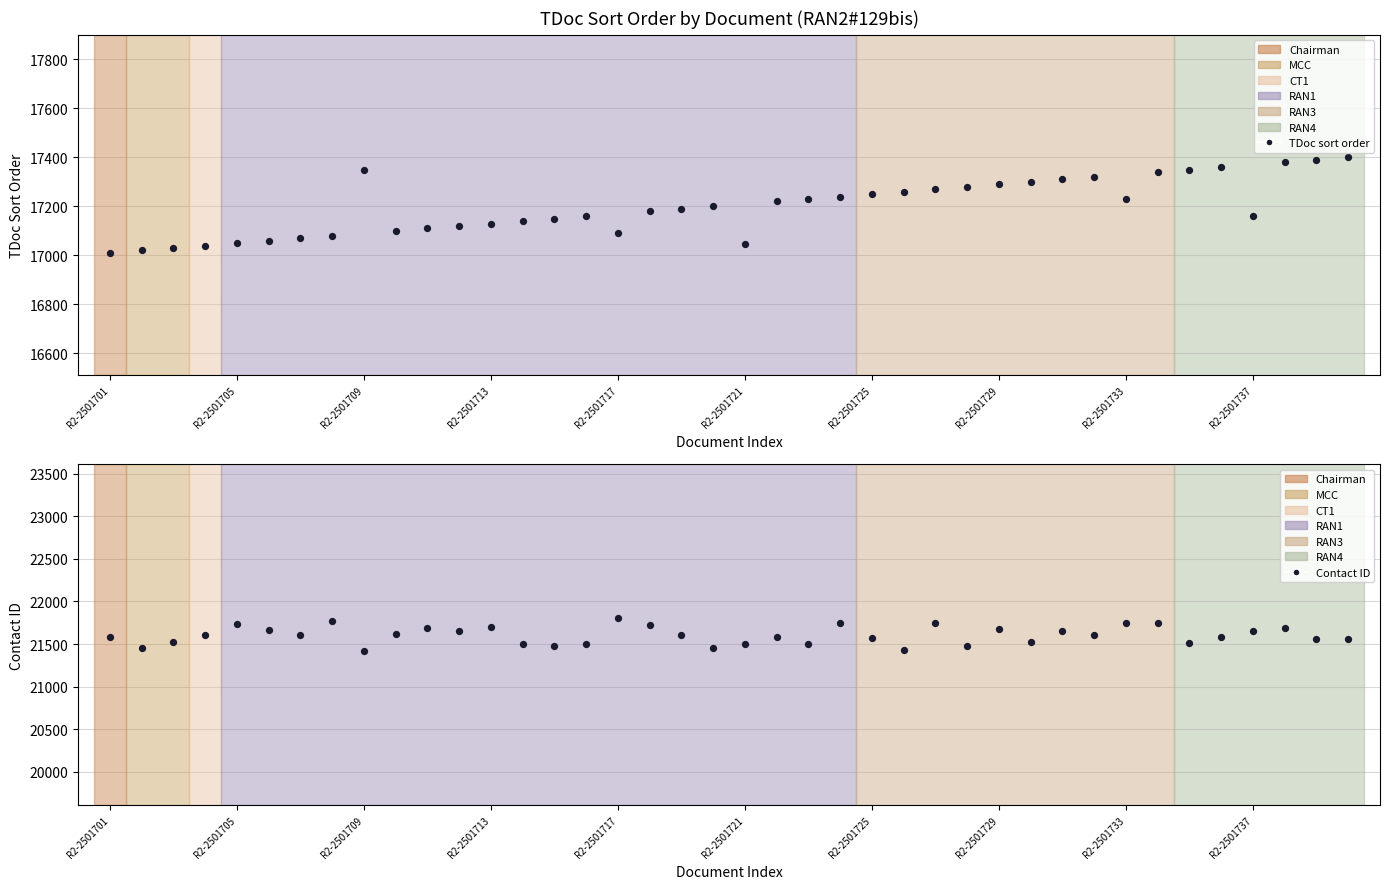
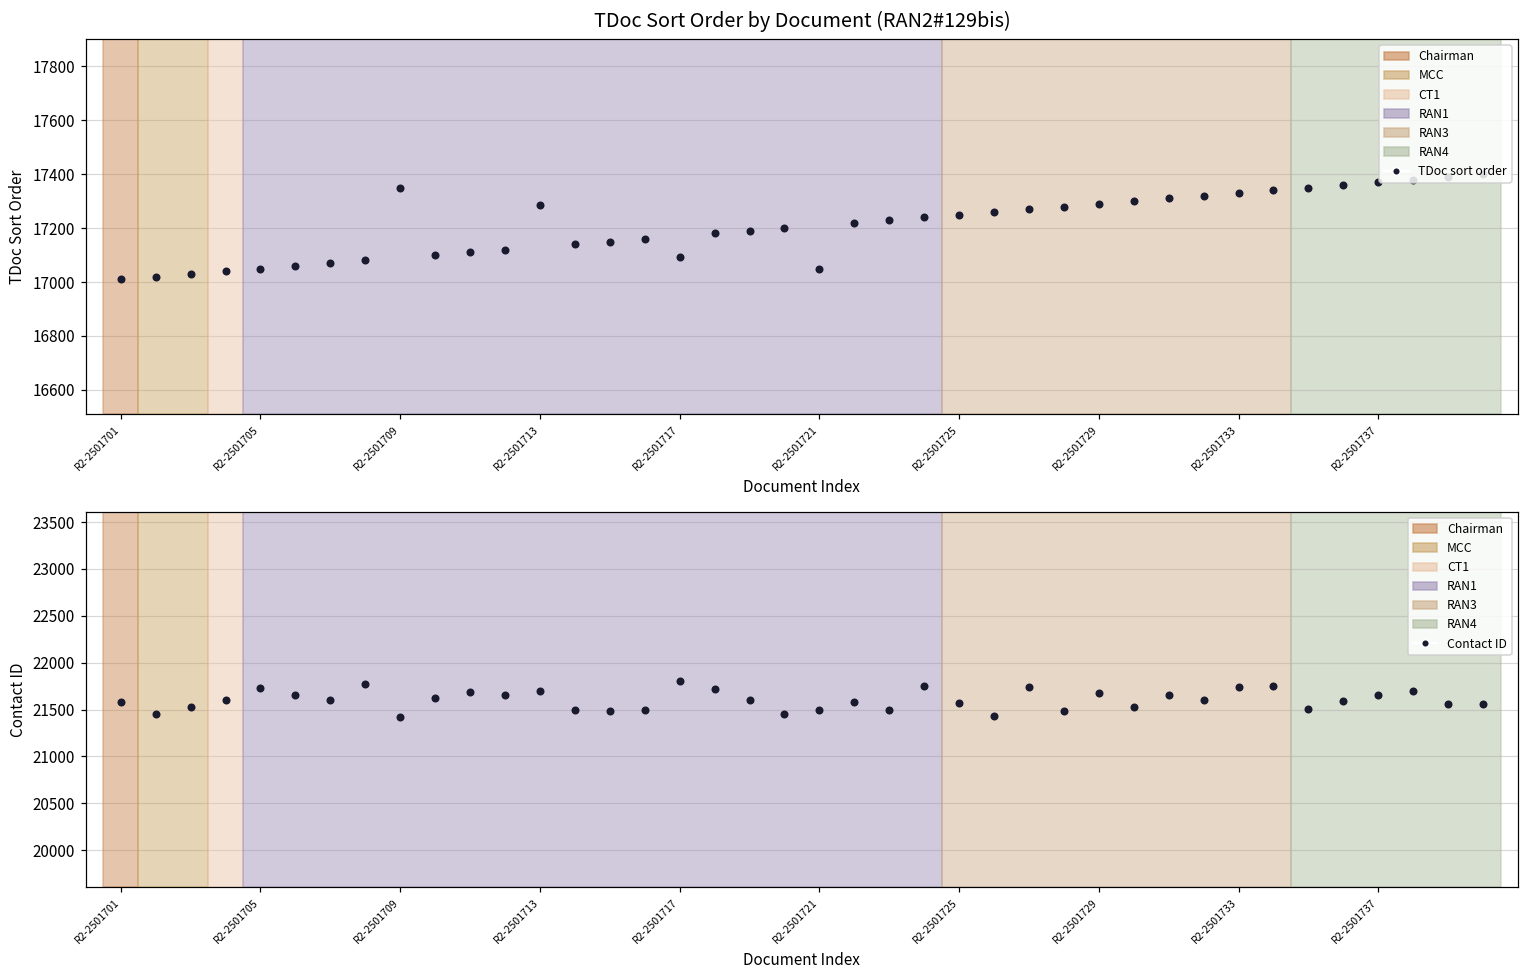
  {
    "TDoc Sort Order by Document (RAN2#129bis)": {
-     "R2-2501713": 17130,
-     "R2-2501733": 17230,
-     "R2-2501737": 17160
+     "R2-2501713": 17290,
+     "R2-2501733": 17330,
+     "R2-2501737": 17370
    }
  }
